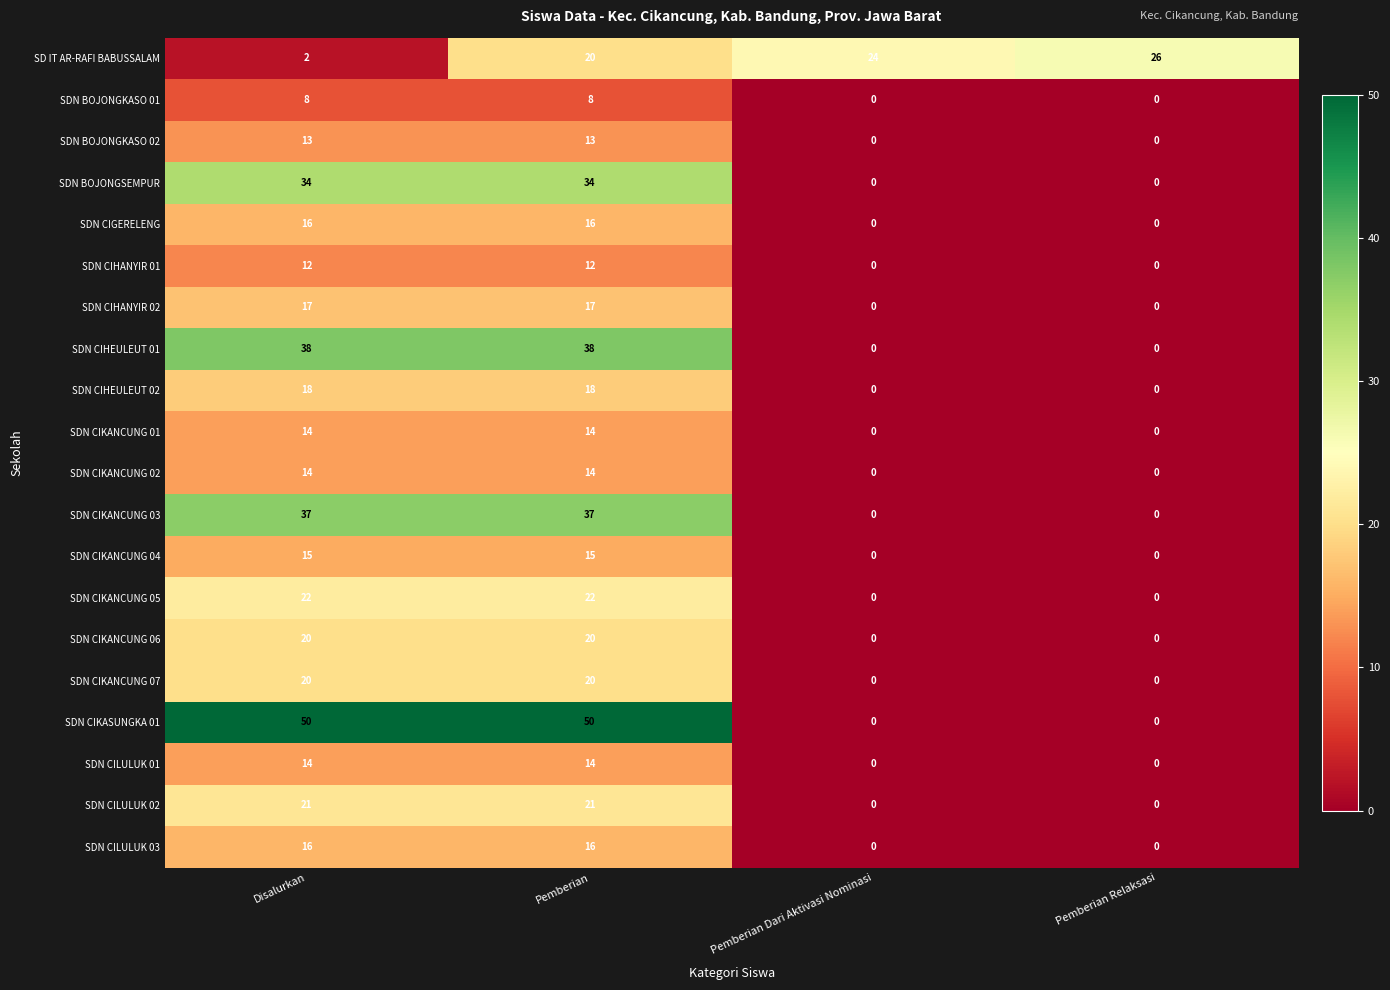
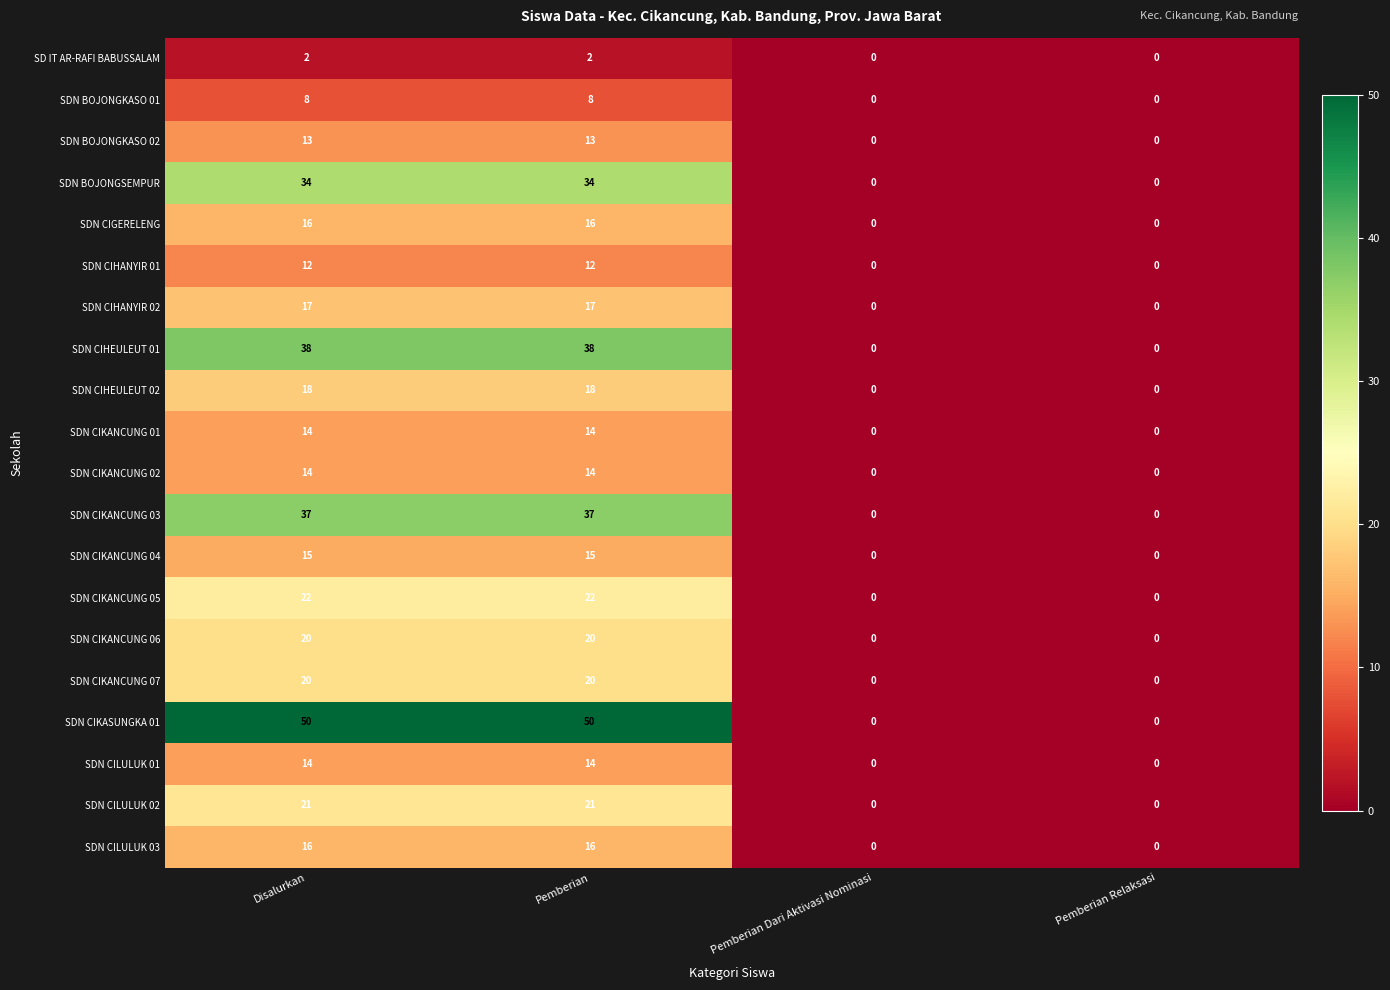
  {
    "SD IT AR-RAFI BABUSSALAM": {
      "Disalurkan": 2,
-     "Pemberian": 20,
-     "Pemberian Dari Aktivasi Nominasi": 24,
-     "Pemberian Relaksasi": 26
+     "Pemberian": 2,
+     "Pemberian Dari Aktivasi Nominasi": 0,
+     "Pemberian Relaksasi": 0
    },
    "SDN BOJONGKASO 01": {
      "Disalurkan": 8,
      "Pemberian": 8,
      "Pemberian Dari Aktivasi Nominasi": 0,
      "Pemberian Relaksasi": 0
    },
    "SDN BOJONGKASO 02": {
      "Disalurkan": 13,
      "Pemberian": 13,
      "Pemberian Dari Aktivasi Nominasi": 0,
      "Pemberian Relaksasi": 0
    },
    "SDN BOJONGSEMPUR": {
      "Disalurkan": 34,
      "Pemberian": 34,
      "Pemberian Dari Aktivasi Nominasi": 0,
      "Pemberian Relaksasi": 0
    },
    "SDN CIGERELENG": {
      "Disalurkan": 16,
      "Pemberian": 16,
      "Pemberian Dari Aktivasi Nominasi": 0,
      "Pemberian Relaksasi": 0
    },
    "SDN CIHANYIR 01": {
      "Disalurkan": 12,
      "Pemberian": 12,
      "Pemberian Dari Aktivasi Nominasi": 0,
      "Pemberian Relaksasi": 0
    },
    "SDN CIHANYIR 02": {
      "Disalurkan": 17,
      "Pemberian": 17,
      "Pemberian Dari Aktivasi Nominasi": 0,
      "Pemberian Relaksasi": 0
    },
    "SDN CIHEULEUT 01": {
      "Disalurkan": 38,
      "Pemberian": 38,
      "Pemberian Dari Aktivasi Nominasi": 0,
      "Pemberian Relaksasi": 0
    },
    "SDN CIHEULEUT 02": {
      "Disalurkan": 18,
      "Pemberian": 18,
      "Pemberian Dari Aktivasi Nominasi": 0,
      "Pemberian Relaksasi": 0
    },
    "SDN CIKANCUNG 01": {
      "Disalurkan": 14,
      "Pemberian": 14,
      "Pemberian Dari Aktivasi Nominasi": 0,
      "Pemberian Relaksasi": 0
    },
    "SDN CIKANCUNG 02": {
      "Disalurkan": 14,
      "Pemberian": 14,
      "Pemberian Dari Aktivasi Nominasi": 0,
      "Pemberian Relaksasi": 0
    },
    "SDN CIKANCUNG 03": {
      "Disalurkan": 37,
      "Pemberian": 37,
      "Pemberian Dari Aktivasi Nominasi": 0,
      "Pemberian Relaksasi": 0
    },
    "SDN CIKANCUNG 04": {
      "Disalurkan": 15,
      "Pemberian": 15,
      "Pemberian Dari Aktivasi Nominasi": 0,
      "Pemberian Relaksasi": 0
    },
    "SDN CIKANCUNG 05": {
      "Disalurkan": 22,
      "Pemberian": 22,
      "Pemberian Dari Aktivasi Nominasi": 0,
      "Pemberian Relaksasi": 0
    },
    "SDN CIKANCUNG 06": {
      "Disalurkan": 20,
      "Pemberian": 20,
      "Pemberian Dari Aktivasi Nominasi": 0,
      "Pemberian Relaksasi": 0
    },
    "SDN CIKANCUNG 07": {
      "Disalurkan": 20,
      "Pemberian": 20,
      "Pemberian Dari Aktivasi Nominasi": 0,
      "Pemberian Relaksasi": 0
    },
    "SDN CIKASUNGKA 01": {
      "Disalurkan": 50,
      "Pemberian": 50,
      "Pemberian Dari Aktivasi Nominasi": 0,
      "Pemberian Relaksasi": 0
    },
    "SDN CILULUK 01": {
      "Disalurkan": 14,
      "Pemberian": 14,
      "Pemberian Dari Aktivasi Nominasi": 0,
      "Pemberian Relaksasi": 0
    },
    "SDN CILULUK 02": {
      "Disalurkan": 21,
      "Pemberian": 21,
      "Pemberian Dari Aktivasi Nominasi": 0,
      "Pemberian Relaksasi": 0
    },
    "SDN CILULUK 03": {
      "Disalurkan": 16,
      "Pemberian": 16,
      "Pemberian Dari Aktivasi Nominasi": 0,
      "Pemberian Relaksasi": 0
    }
  }
